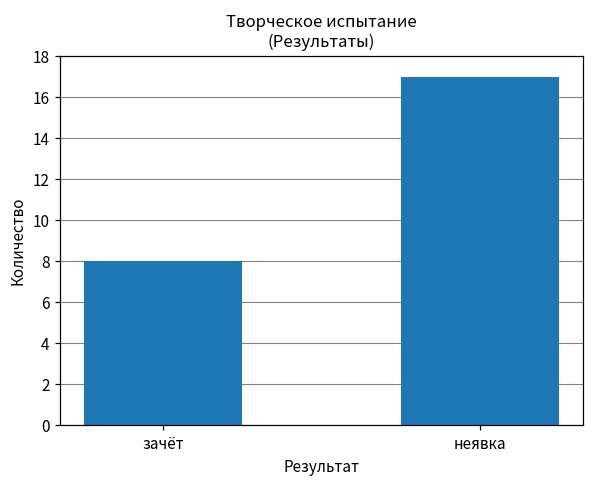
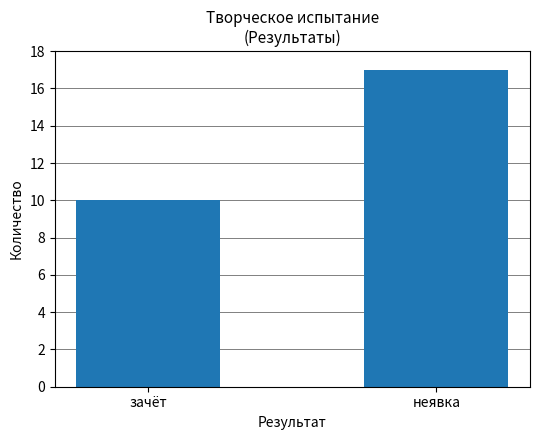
  {
-   "зачёт": 8,
+   "зачёт": 10,
    "неявка": 17
  }
